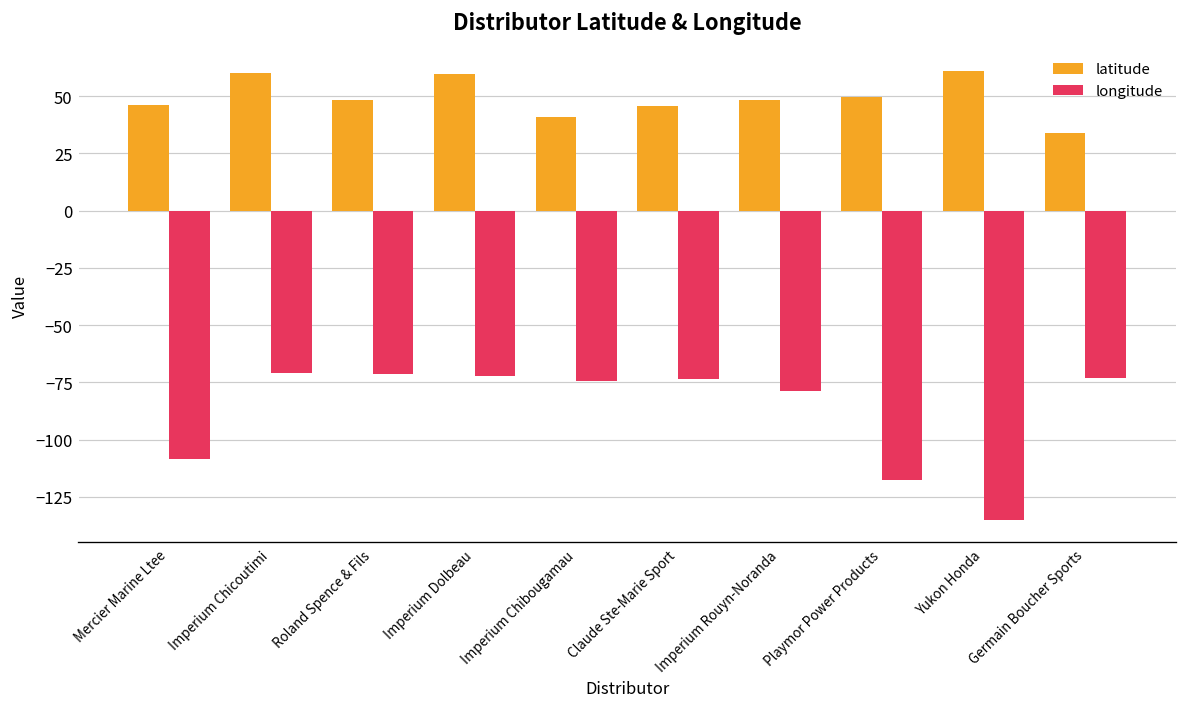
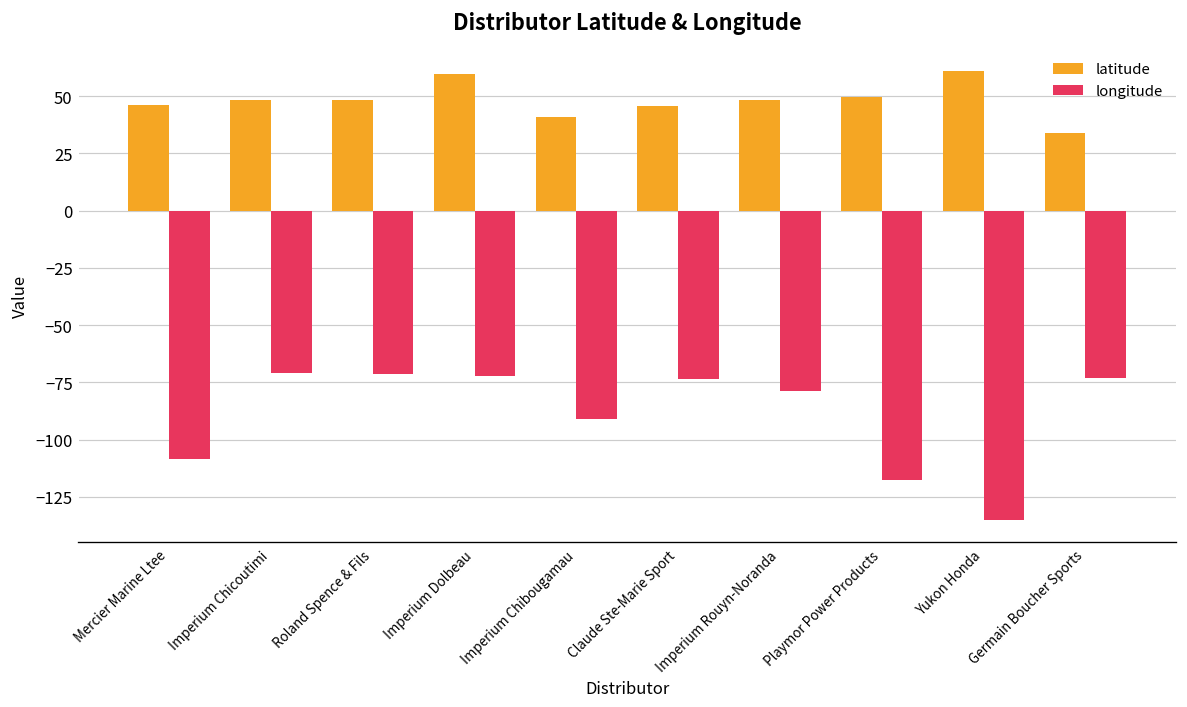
  {
    "latitude": {
      "Mercier Marine Ltee": 46,
-     "Imperium Chicoutimi": 60,
+     "Imperium Chicoutimi": 48,
      "Roland Spence & Fils": 48,
      "Imperium Dolbeau": 60,
      "Imperium Chibougamau": 41,
      "Claude Ste-Marie Sport": 45,
      "Imperium Rouyn-Noranda": 48,
      "Playmor Power Products": 49,
      "Yukon Honda": 61,
      "Germain Boucher Sports": 34
    },
    "longitude": {
      "Mercier Marine Ltee": -108,
      "Imperium Chicoutimi": -71,
      "Roland Spence & Fils": -71,
      "Imperium Dolbeau": -72,
-     "Imperium Chibougamau": -74,
+     "Imperium Chibougamau": -91,
      "Claude Ste-Marie Sport": -73,
      "Imperium Rouyn-Noranda": -79,
      "Playmor Power Products": -118,
      "Yukon Honda": -135,
      "Germain Boucher Sports": -73
    }
  }
